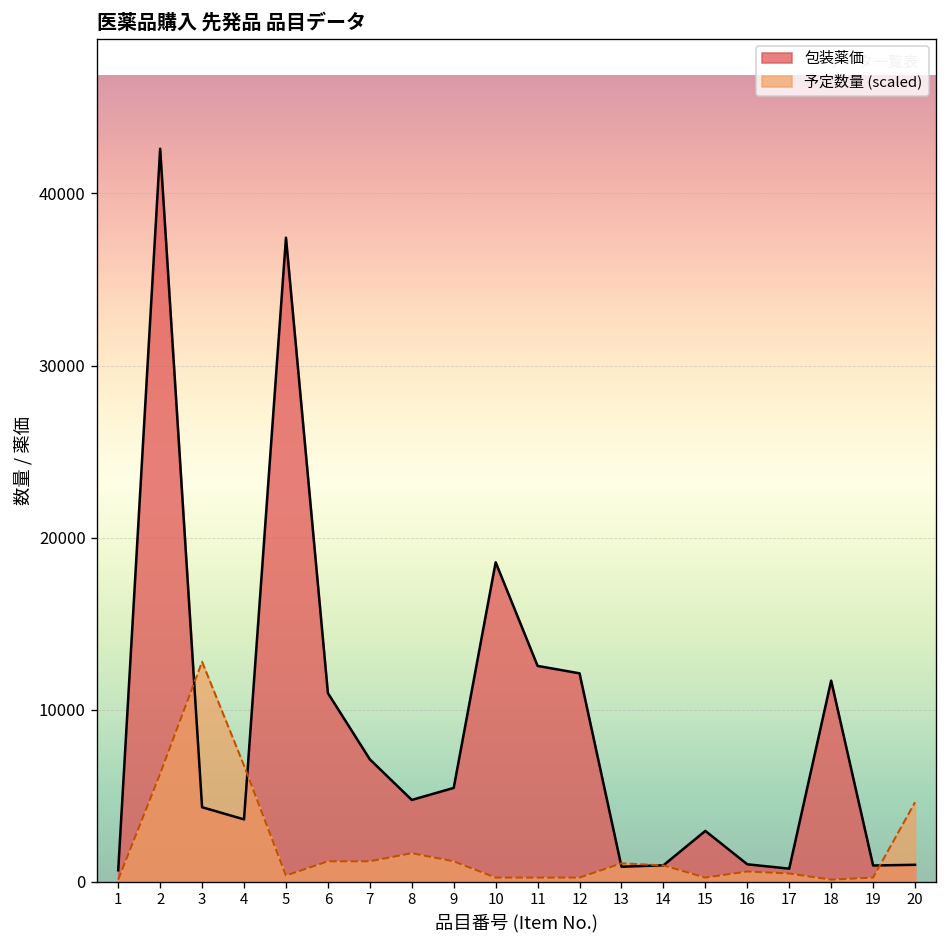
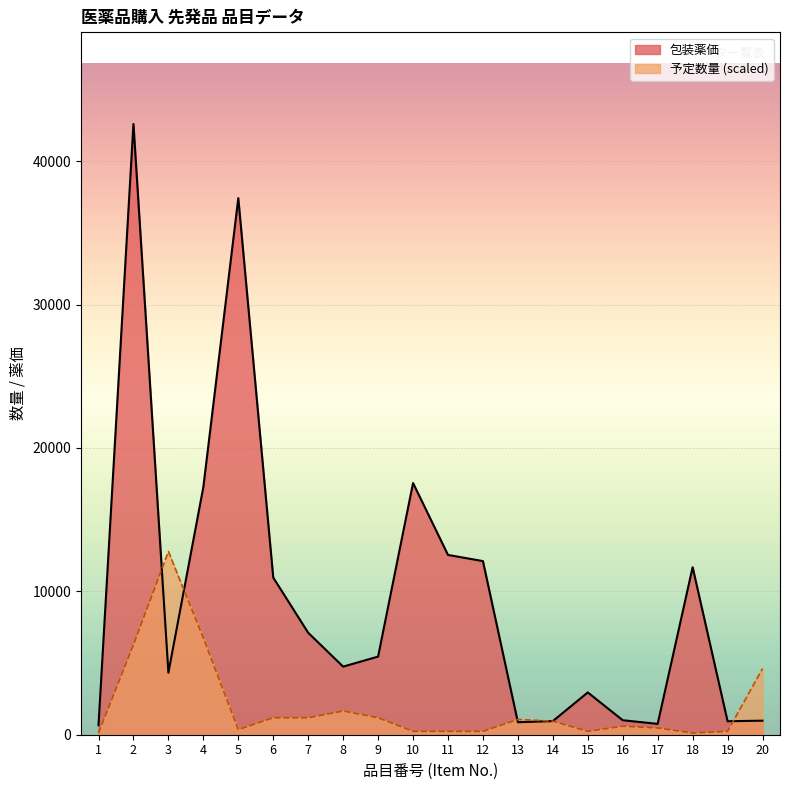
  {
    "包装薬価": {
      "1": 700,
      "2": 42600,
      "3": 4300,
-     "4": 3600,
+     "4": 17300,
      "5": 37400,
      "6": 11000,
      "7": 7100,
      "8": 4800,
      "9": 5500,
-     "10": 18600,
+     "10": 17600,
      "11": 12500,
      "12": 12100,
      "13": 900,
      "15": 3000,
      "16": 1000,
      "17": 800,
      "18": 11700,
      "19": 900,
      "20": 1000
    },
    "予定数量 (scaled)": {
      "1": 100,
      "2": 6300,
      "3": 12800,
      "4": 6700,
      "5": 400,
      "6": 1200,
      "7": 1200,
      "8": 1700,
      "9": 1200,
      "10": 200,
      "11": 200,
      "12": 200,
      "13": 1100,
      "15": 200,
      "16": 600,
      "17": 500,
      "18": 100,
      "19": 200,
      "20": 4600
    }
  }
